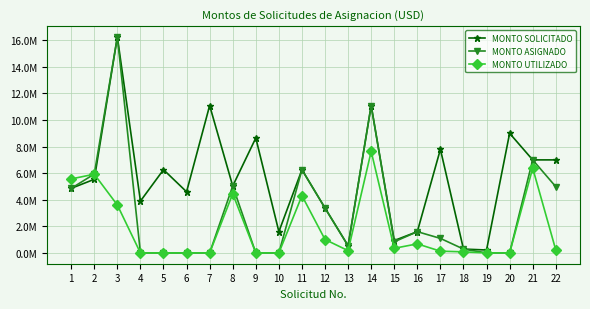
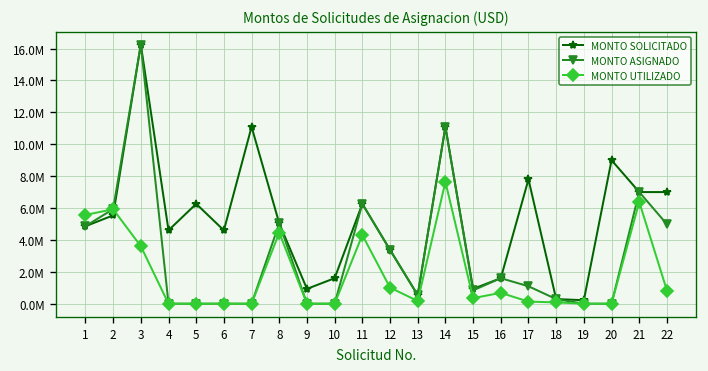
  {
    "MONTO SOLICITADO": {
      "2": 5500000,
-     "4": 3900000,
+     "4": 4600000,
      "5": 6300000,
      "6": 4600000,
      "7": 11100000,
-     "9": 8600000,
+     "9": 900000,
      "10": 1600000,
      "17": 7800000,
      "19": 200000,
      "20": 9000000,
      "22": 7000000
    },
    "MONTO ASIGNADO": {
      "17": 1100000,
      "22": 5000000
    },
    "MONTO UTILIZADO": {
      "1": 5600000,
      "3": 3600000,
      "8": 4500000,
      "11": 4300000,
      "12": 1000000,
      "13": 200000,
      "14": 7600000,
      "15": 300000,
      "16": 700000,
      "17": 100000,
      "18": 100000,
      "21": 6400000,
-     "22": 200000
+     "22": 800000
    }
  }
